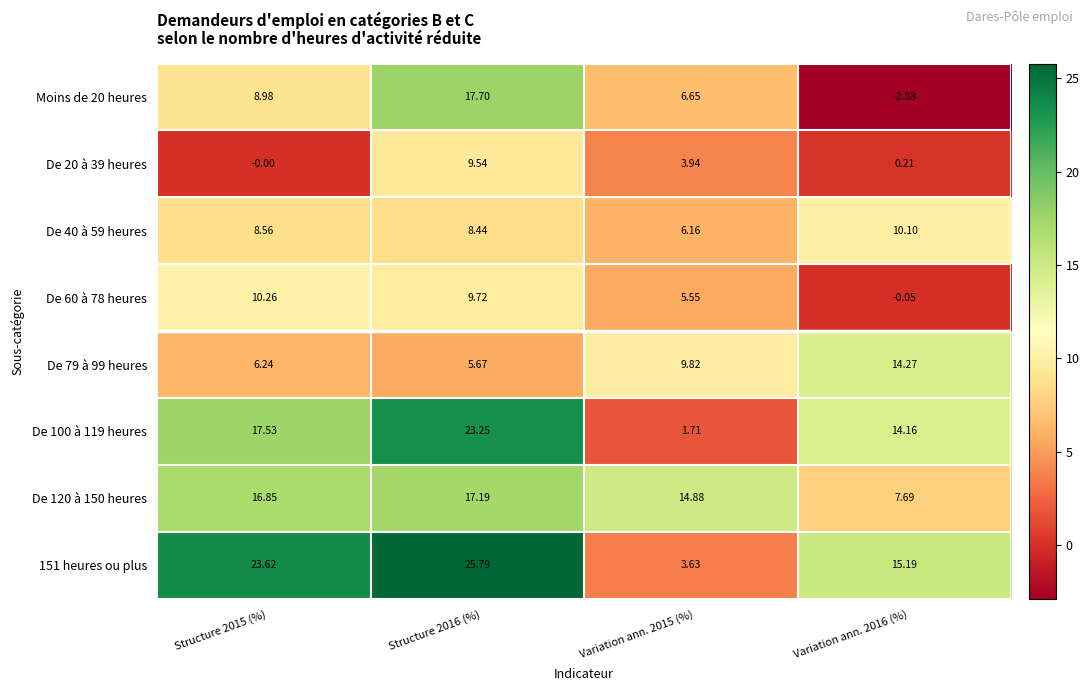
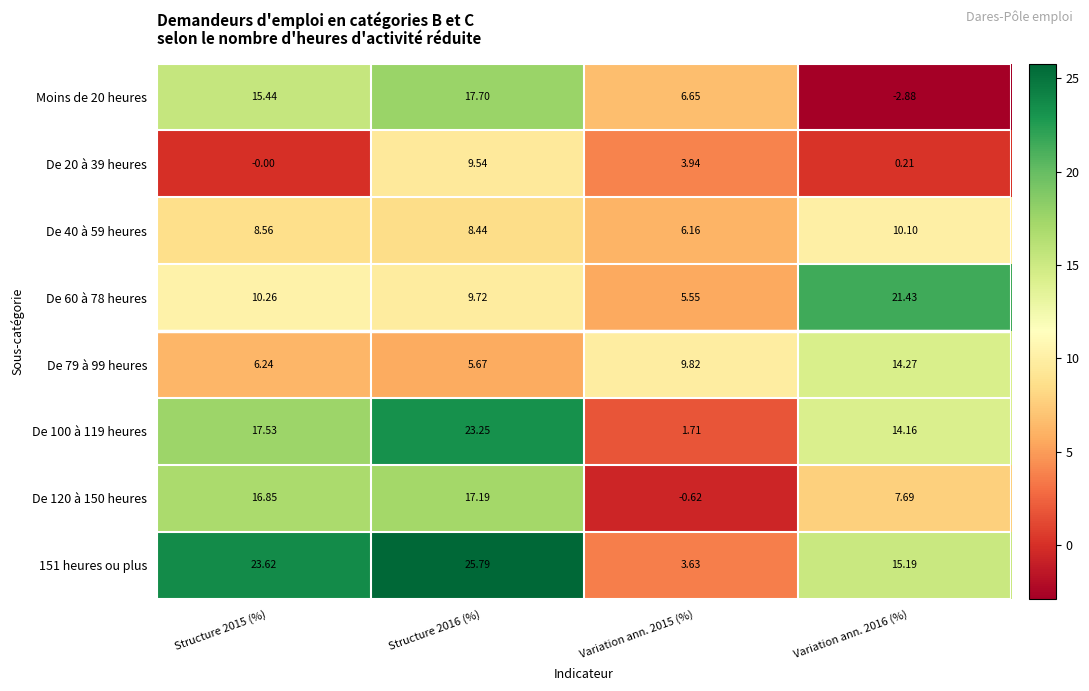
  {
    "Moins de 20 heures": {
-     "Structure 2015 (%)": 8.98,
+     "Structure 2015 (%)": 15.44,
      "Structure 2016 (%)": 17.70,
      "Variation ann. 2015 (%)": 6.65,
      "Variation ann. 2016 (%)": -2.88
    },
    "De 20 à 39 heures": {
      "Structure 2015 (%)": -0.00,
      "Structure 2016 (%)": 9.54,
      "Variation ann. 2015 (%)": 3.94,
      "Variation ann. 2016 (%)": 0.21
    },
    "De 40 à 59 heures": {
      "Structure 2015 (%)": 8.56,
      "Structure 2016 (%)": 8.44,
      "Variation ann. 2015 (%)": 6.16,
      "Variation ann. 2016 (%)": 10.10
    },
    "De 60 à 78 heures": {
      "Structure 2015 (%)": 10.26,
      "Structure 2016 (%)": 9.72,
      "Variation ann. 2015 (%)": 5.55,
-     "Variation ann. 2016 (%)": -0.05
+     "Variation ann. 2016 (%)": 21.43
    },
    "De 79 à 99 heures": {
      "Structure 2015 (%)": 6.24,
      "Structure 2016 (%)": 5.67,
      "Variation ann. 2015 (%)": 9.82,
      "Variation ann. 2016 (%)": 14.27
    },
    "De 100 à 119 heures": {
      "Structure 2015 (%)": 17.53,
      "Structure 2016 (%)": 23.25,
      "Variation ann. 2015 (%)": 1.71,
      "Variation ann. 2016 (%)": 14.16
    },
    "De 120 à 150 heures": {
      "Structure 2015 (%)": 16.85,
      "Structure 2016 (%)": 17.19,
-     "Variation ann. 2015 (%)": 14.88,
+     "Variation ann. 2015 (%)": -0.62,
      "Variation ann. 2016 (%)": 7.69
    },
    "151 heures ou plus": {
      "Structure 2015 (%)": 23.62,
      "Structure 2016 (%)": 25.79,
      "Variation ann. 2015 (%)": 3.63,
      "Variation ann. 2016 (%)": 15.19
    }
  }
